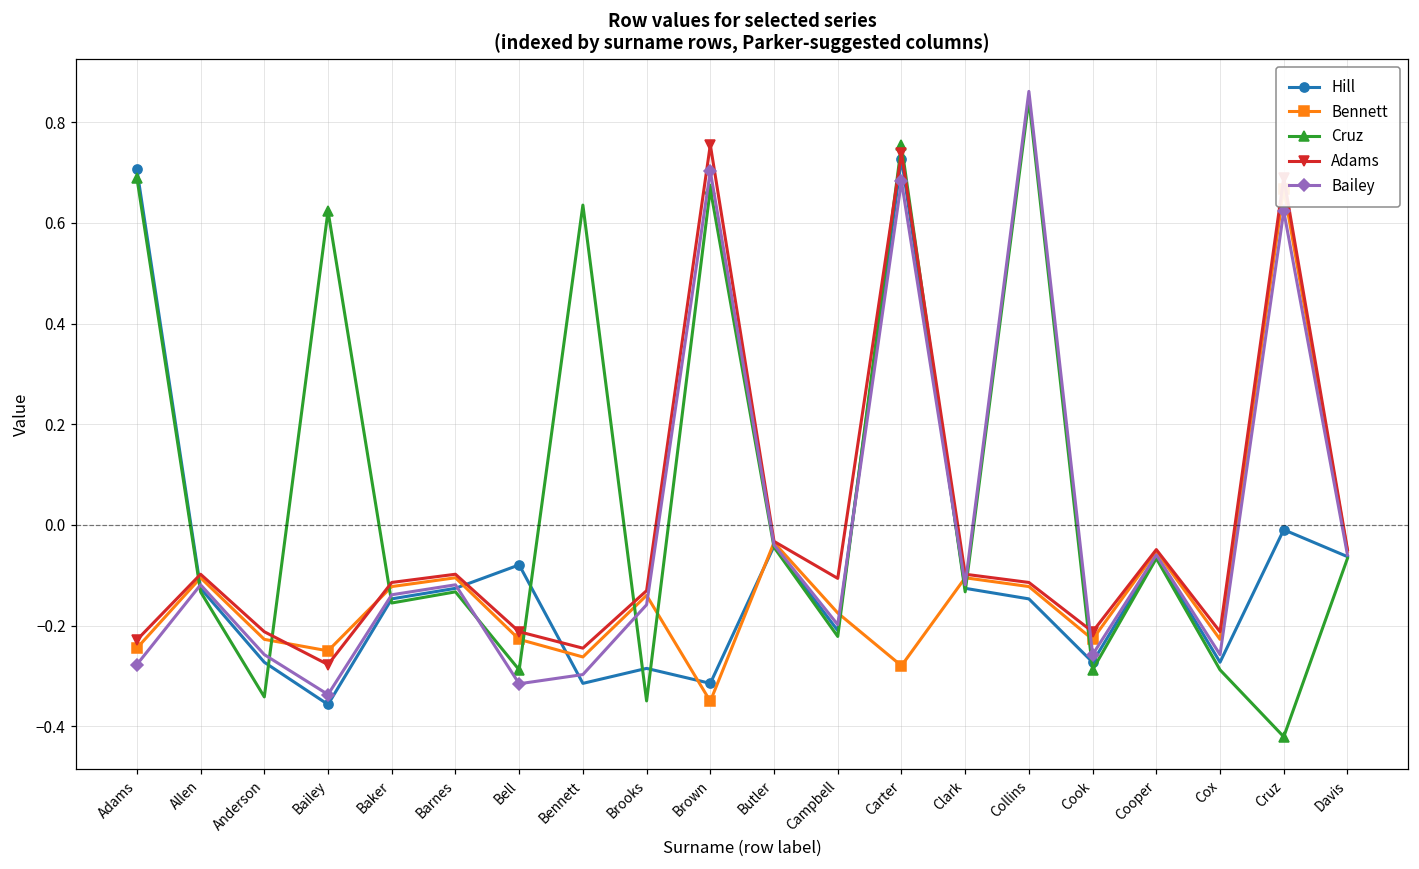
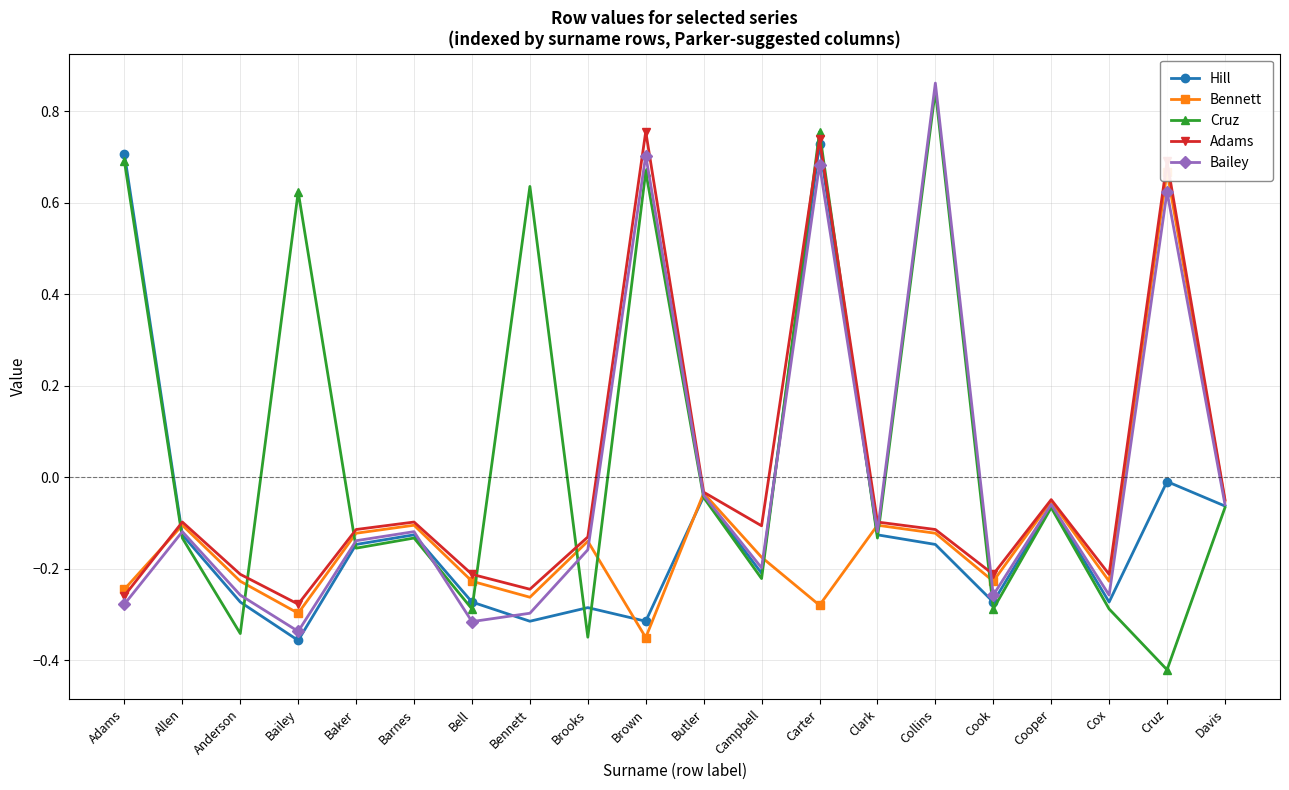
  {
    "Hill": {
      "Adams": 0.71,
      "Allen": -0.13,
      "Anderson": -0.27,
      "Bailey": -0.36,
      "Baker": -0.15,
      "Barnes": -0.13,
-     "Bell": -0.08,
+     "Bell": -0.27,
      "Bennett": -0.31,
      "Brooks": -0.28,
      "Brown": -0.31,
      "Campbell": -0.21,
      "Carter": 0.73,
      "Clark": -0.13,
      "Collins": -0.15,
      "Cook": -0.27,
      "Cox": -0.27,
      "Cruz": -0.01
    },
    "Bennett": {
      "Adams": -0.24,
      "Allen": -0.10,
      "Anderson": -0.23,
-     "Bailey": -0.25,
+     "Bailey": -0.30,
      "Baker": -0.12,
      "Barnes": -0.10,
      "Bell": -0.23,
      "Bennett": -0.26,
      "Brooks": -0.14,
      "Brown": -0.35,
      "Campbell": -0.17,
      "Carter": -0.28,
      "Clark": -0.10,
      "Collins": -0.12,
      "Cook": -0.23,
      "Cox": -0.23
    },
    "Cruz": {
      "Adams": 0.69,
      "Allen": -0.13,
      "Anderson": -0.34,
      "Bailey": 0.62,
      "Baker": -0.16,
      "Barnes": -0.13,
      "Bell": -0.29,
      "Bennett": 0.64,
      "Brooks": -0.35,
      "Brown": 0.67,
      "Campbell": -0.22,
      "Carter": 0.75,
      "Clark": -0.13,
      "Collins": 0.84,
      "Cook": -0.29,
      "Cox": -0.29,
      "Cruz": -0.42
    },
    "Adams": {
-     "Adams": -0.23,
+     "Adams": -0.26,
      "Allen": -0.10,
      "Anderson": -0.21,
      "Bailey": -0.28,
      "Baker": -0.11,
      "Barnes": -0.10,
      "Bell": -0.21,
      "Bennett": -0.24,
      "Brooks": -0.13,
      "Brown": 0.76,
      "Campbell": -0.11,
      "Carter": 0.74,
      "Clark": -0.10,
      "Collins": -0.11,
      "Cook": -0.21,
      "Cox": -0.21
    },
    "Bailey": {
      "Adams": -0.28,
      "Allen": -0.12,
      "Anderson": -0.26,
      "Bailey": -0.34,
      "Baker": -0.14,
      "Barnes": -0.12,
      "Bell": -0.32,
      "Bennett": -0.30,
      "Brooks": -0.16,
      "Brown": 0.70,
      "Campbell": -0.20,
      "Carter": 0.68,
      "Clark": -0.12,
      "Collins": 0.86,
      "Cook": -0.26,
      "Cox": -0.26,
      "Cruz": 0.62
    }
  }
